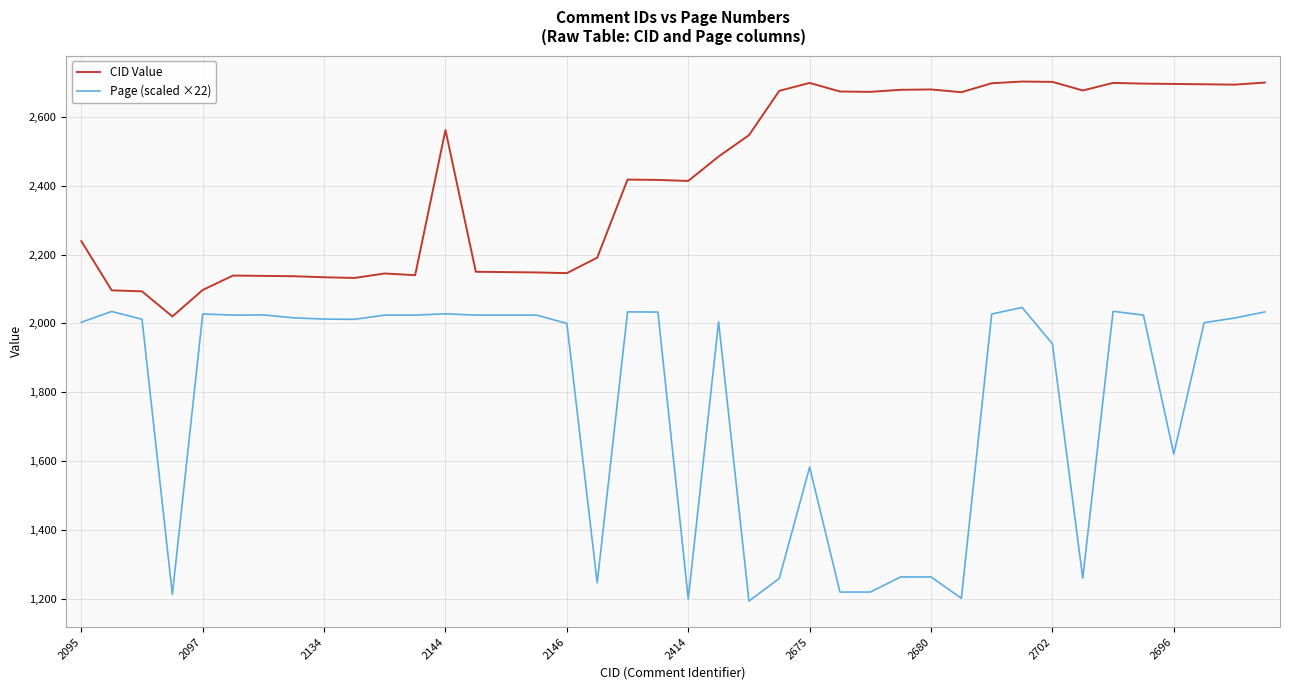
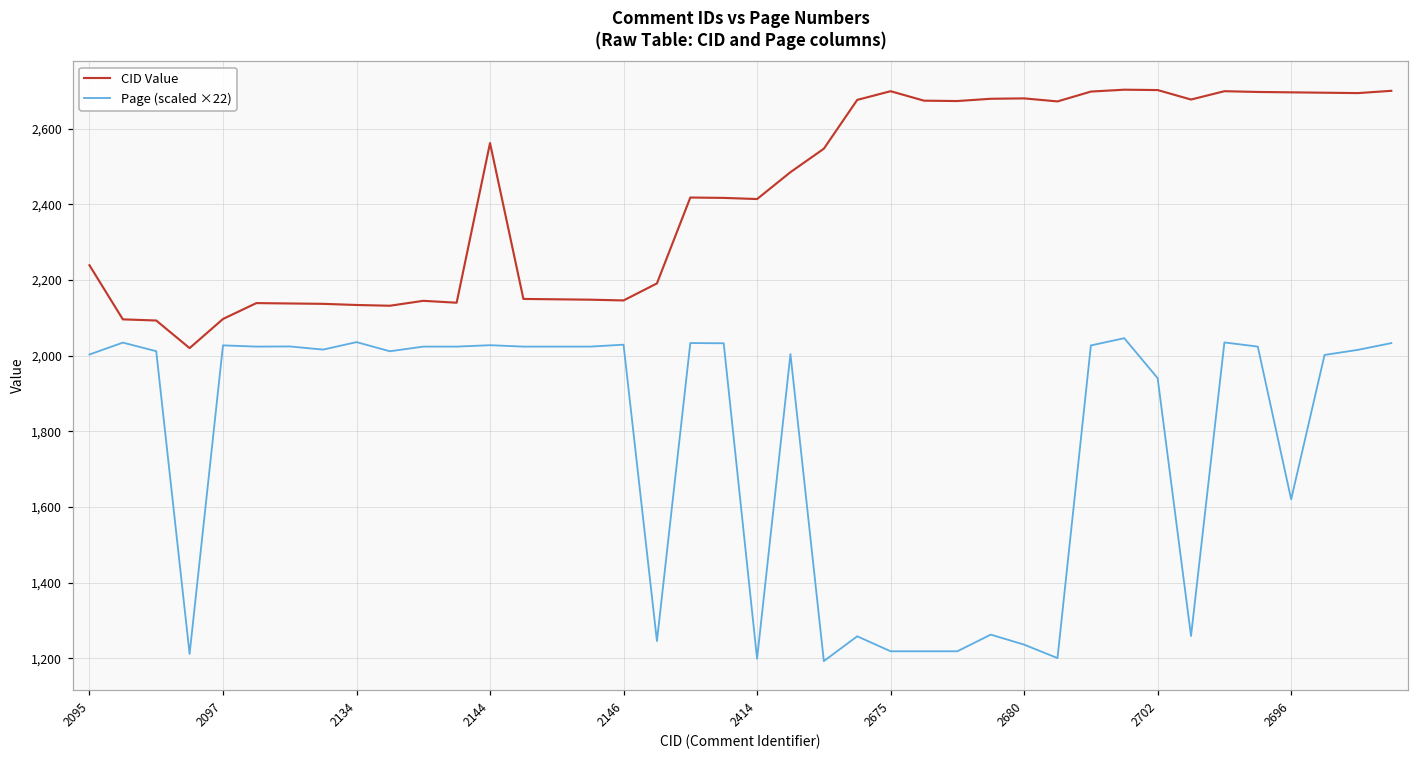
  {
    "CID Value": {
      "2095": "2,240",
      "2097": "2,100",
      "2134": "2,130",
      "2144": "2,560",
      "2146": "2,150",
      "2414": "2,410",
      "2675": "2,700",
      "2680": "2,680",
      "2702": "2,700",
      "2696": "2,700"
    },
    "Page (scaled ×22)": {
      "2095": "2,000",
      "2097": "2,030",
-     "2134": "2,010",
+     "2134": "2,040",
      "2144": "2,030",
-     "2146": "2,000",
+     "2146": "2,030",
      "2414": "1,200",
-     "2675": "1,580",
-     "2680": "1,260",
+     "2675": "1,220",
+     "2680": "1,240",
      "2702": "1,940",
      "2696": "1,620"
    }
  }
